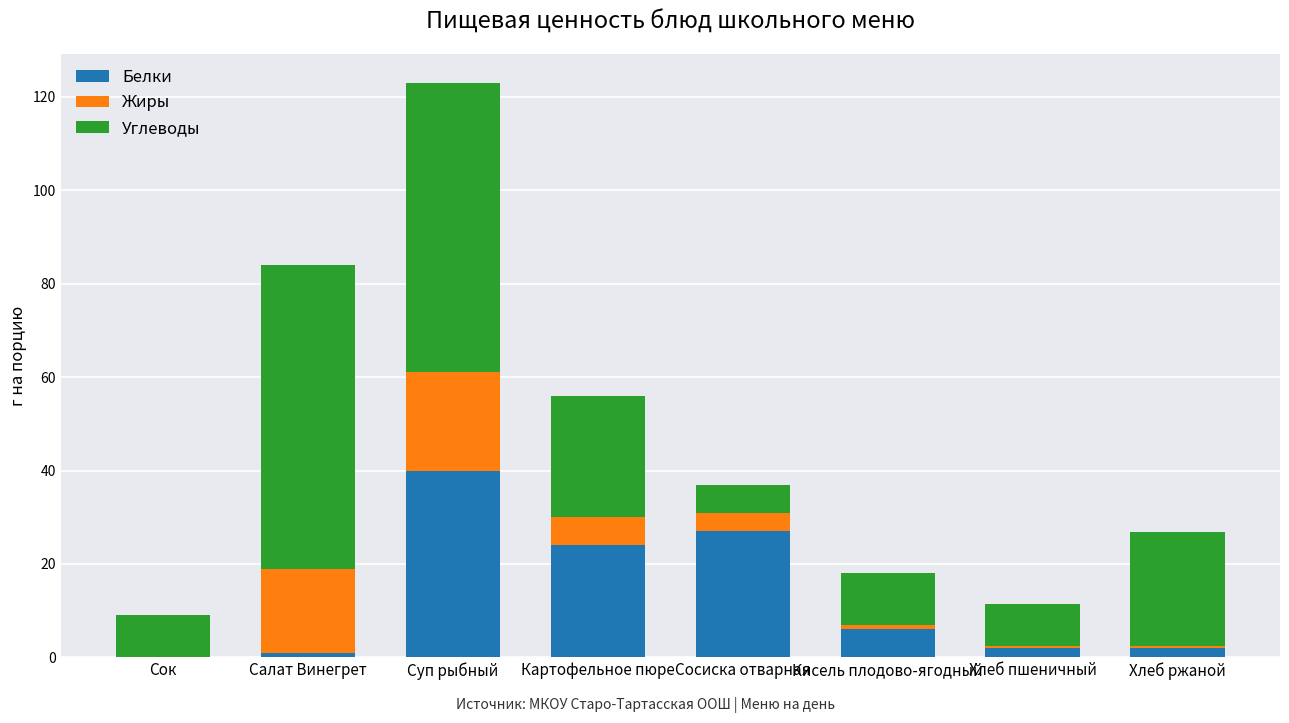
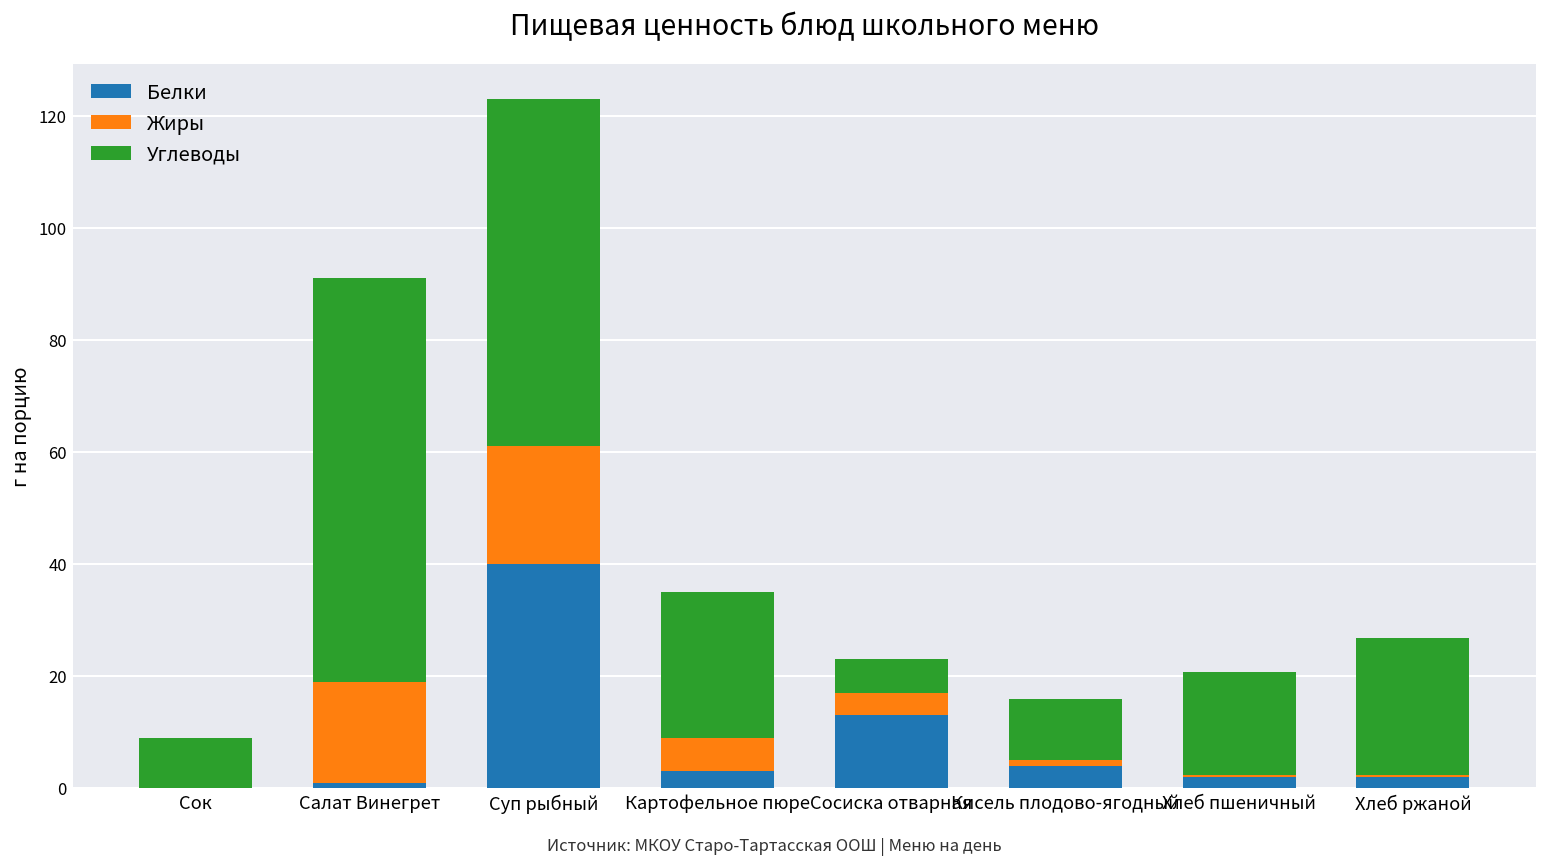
  {
    "Белки": {
      "Сок": 0,
      "Салат Винегрет": 1,
      "Суп рыбный": 40,
-     "Картофельное пюре": 24,
-     "Сосиска отварная": 27,
-     "Кисель плодово-ягодный": 6,
+     "Картофельное пюре": 3,
+     "Сосиска отварная": 13,
+     "Кисель плодово-ягодный": 4,
      "Хлеб пшеничный": 2,
      "Хлеб ржаной": 2
    },
    "Жиры": {
      "Сок": 0,
      "Салат Винегрет": 18,
      "Суп рыбный": 21,
      "Картофельное пюре": 6,
      "Сосиска отварная": 4,
      "Кисель плодово-ягодный": 1
    },
    "Углеводы": {
      "Сок": 9,
-     "Салат Винегрет": 65,
+     "Салат Винегрет": 72,
      "Суп рыбный": 62,
      "Картофельное пюре": 26,
      "Сосиска отварная": 6,
      "Кисель плодово-ягодный": 11,
-     "Хлеб пшеничный": 9,
+     "Хлеб пшеничный": 18,
      "Хлеб ржаной": 24
    }
  }
